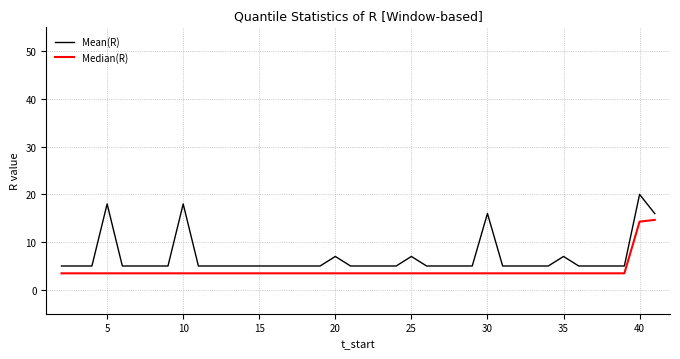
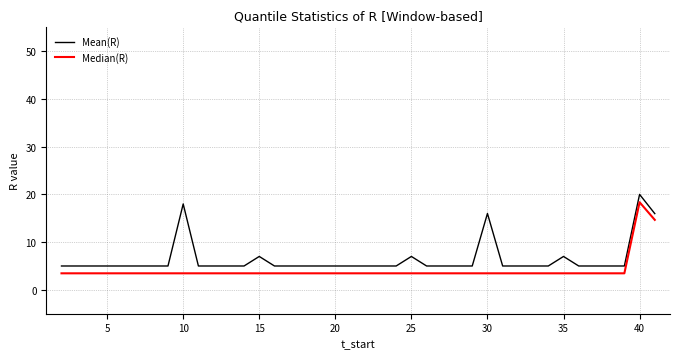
  {
    "Mean(R)": {
-     "5": 18,
+     "5": 5,
      "10": 18,
-     "15": 5,
-     "20": 7,
+     "15": 7,
+     "20": 5,
      "25": 7,
      "30": 16,
      "35": 7,
      "40": 20
    },
    "Median(R)": {
      "5": 3,
      "10": 3,
      "15": 3,
      "20": 3,
      "25": 3,
      "30": 3,
      "35": 3,
-     "40": 14
+     "40": 18
    }
  }
